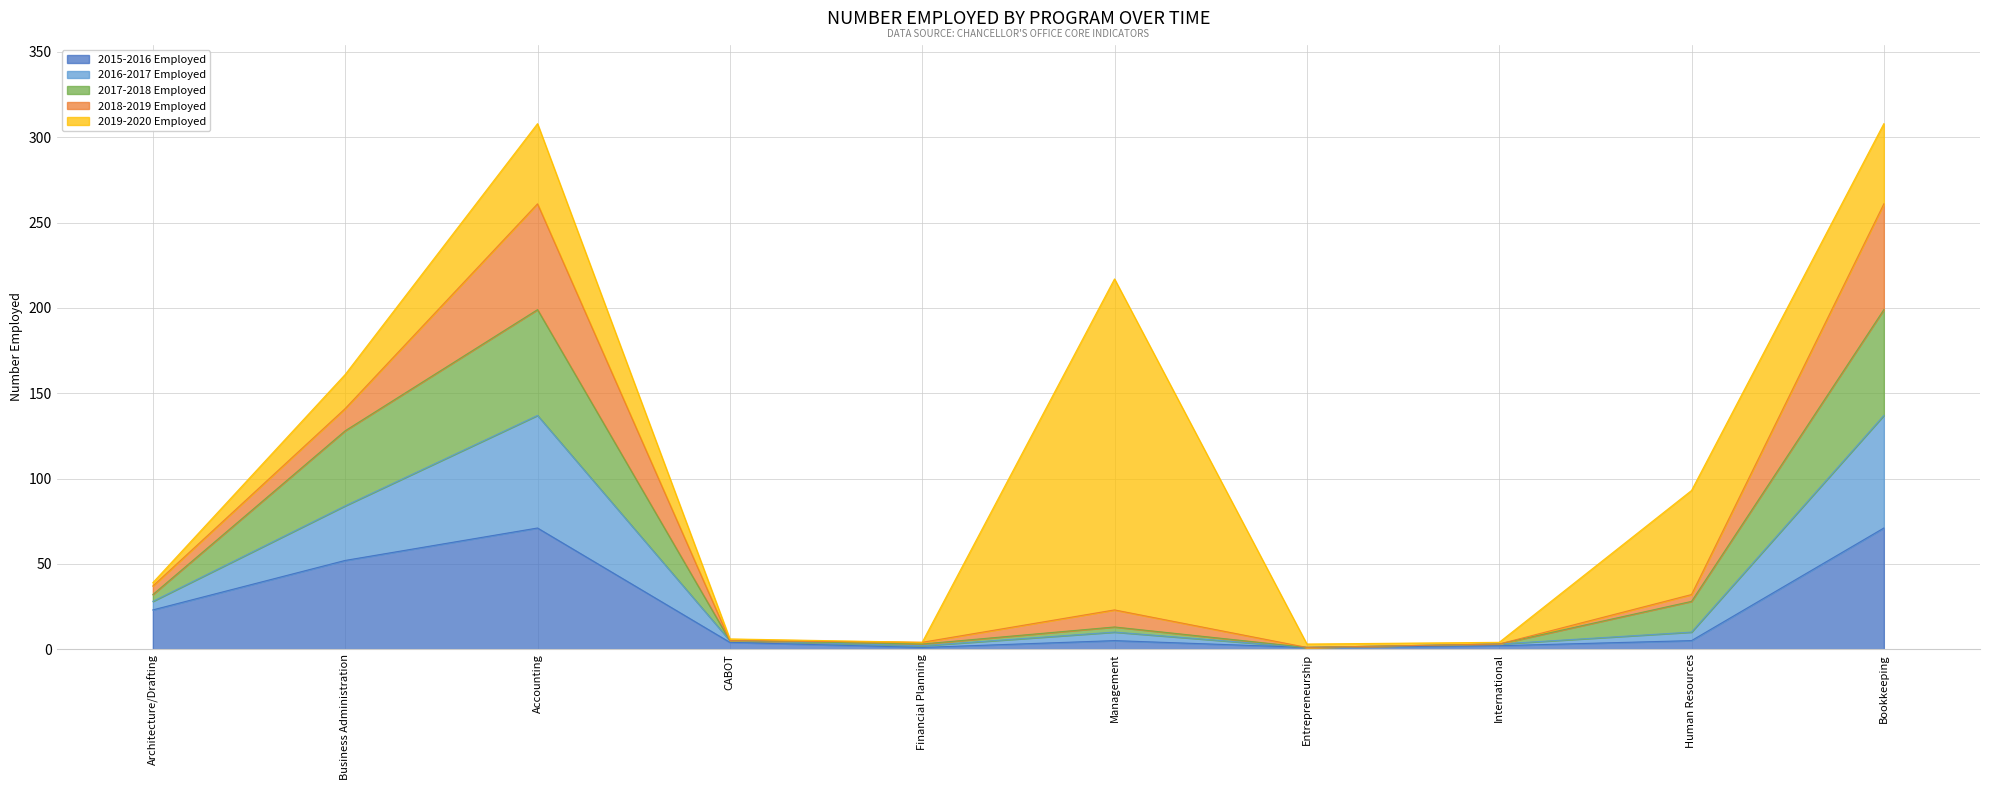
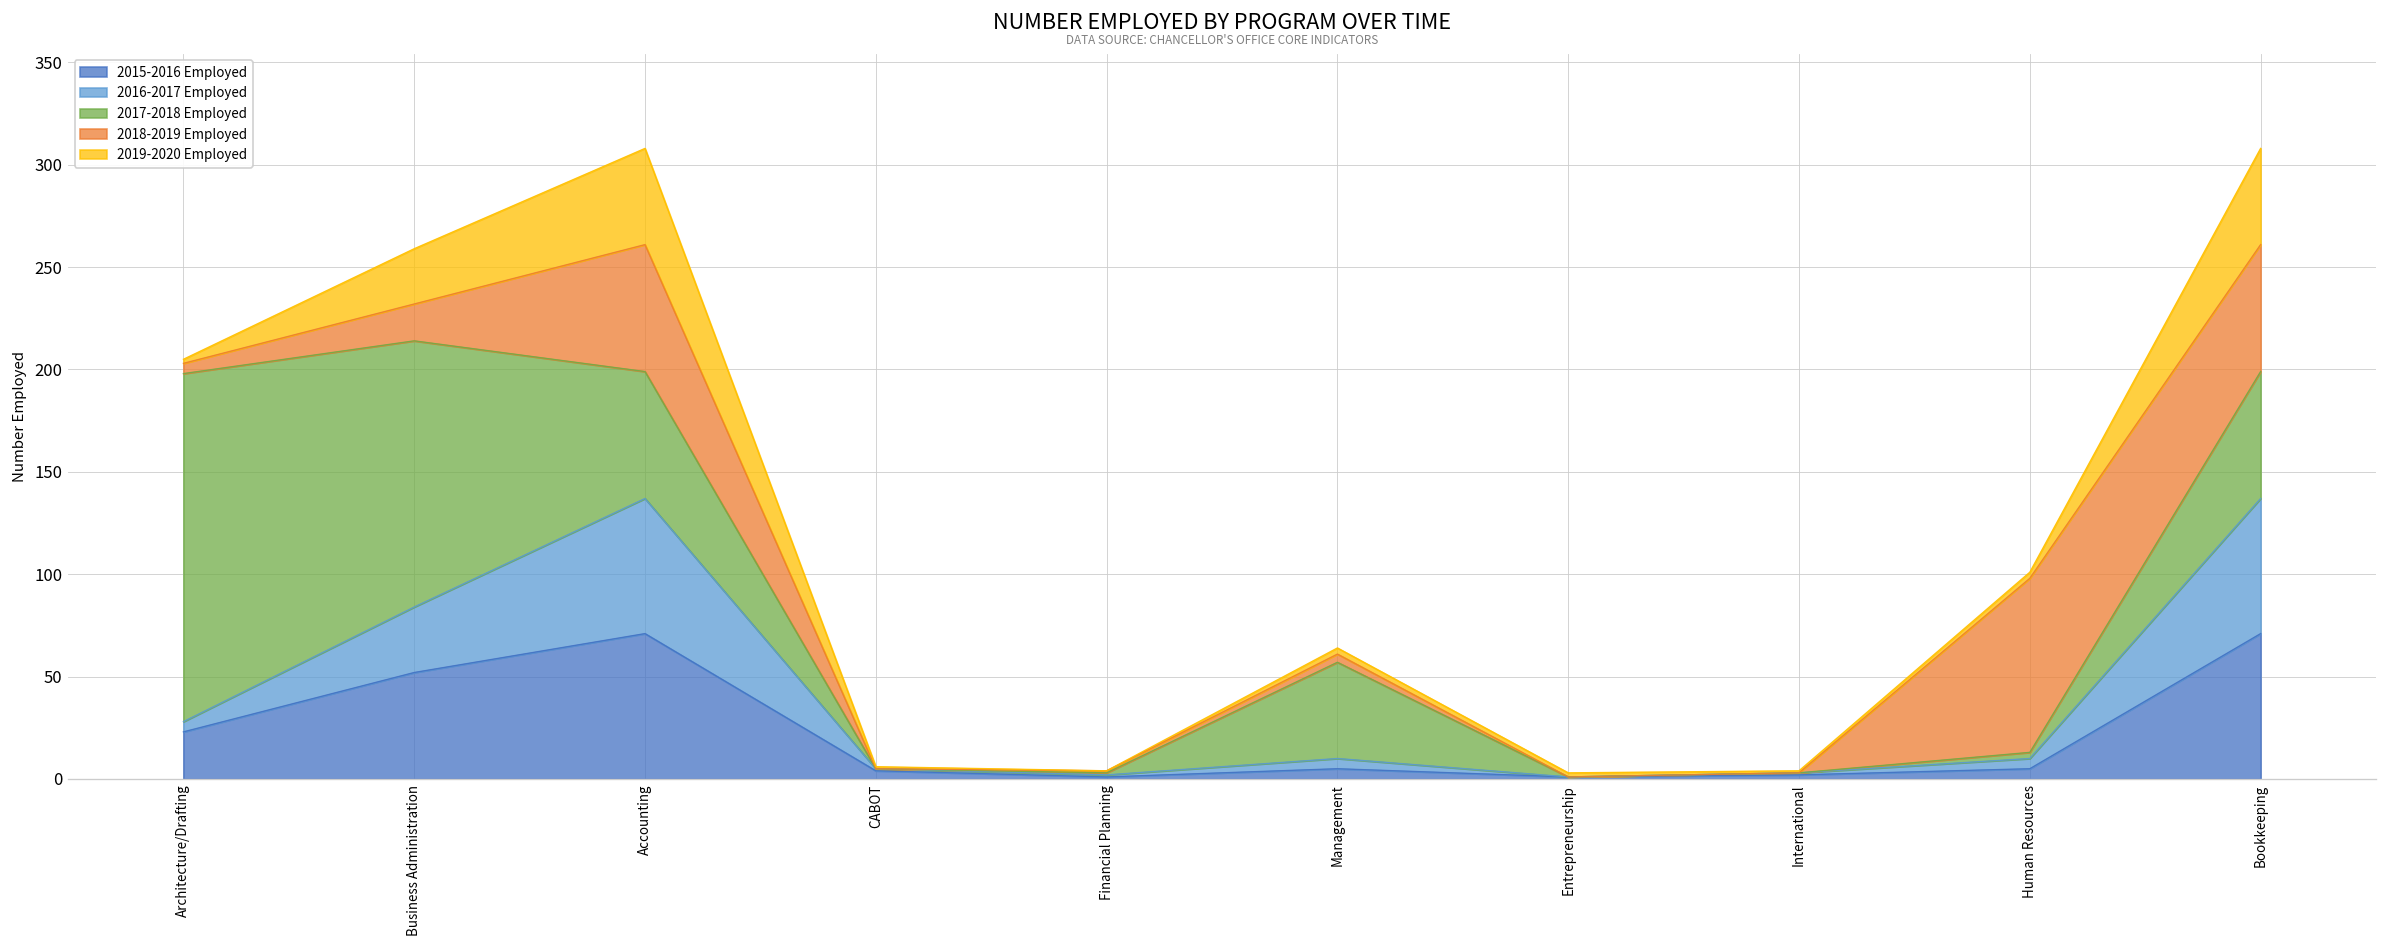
  {
    "2017-2018 Employed": {
-     "Architecture/Drafting": 4,
-     "Business Administration": 44,
+     "Architecture/Drafting": 170,
+     "Business Administration": 130,
      "Accounting": 62,
-     "Management": 3,
-     "Human Resources": 18,
+     "Management": 47,
+     "Human Resources": 3,
      "Bookkeeping": 62
    },
    "2018-2019 Employed": {
      "Architecture/Drafting": 5,
-     "Business Administration": 13,
+     "Business Administration": 18,
      "Accounting": 62,
-     "Management": 10,
-     "Human Resources": 4,
+     "Management": 4,
+     "Human Resources": 85,
      "Bookkeeping": 62
    },
    "2019-2020 Employed": {
      "Architecture/Drafting": 2,
-     "Business Administration": 20,
+     "Business Administration": 27,
      "Accounting": 47,
-     "Management": 194,
+     "Management": 3,
      "Entrepreneurship": 2,
-     "Human Resources": 61,
+     "Human Resources": 3,
      "Bookkeeping": 47
    }
  }
